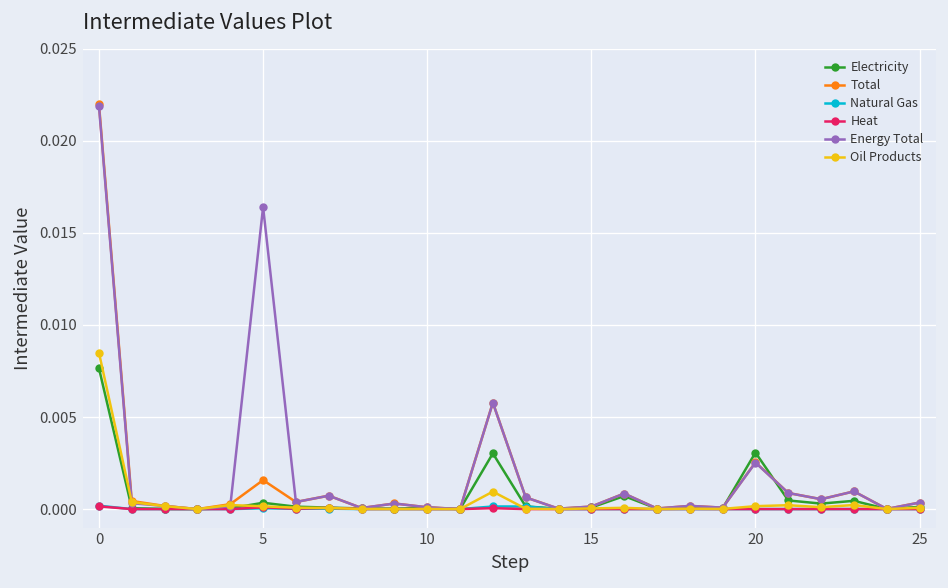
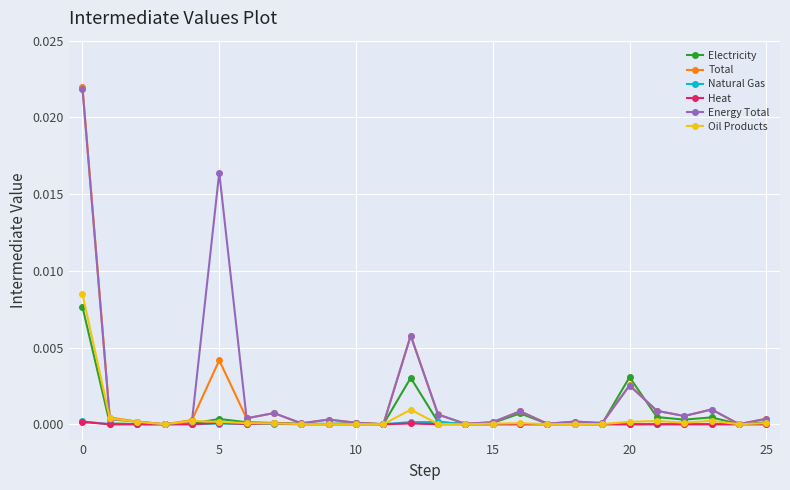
  {
    "Electricity": {
      "0": 0.0076,
      "5": 0.0003,
      "20": 0.0031
    },
    "Total": {
-     "5": 0.0016
+     "5": 0.0042
    },
    "Energy Total": {
      "5": 0.0164
    },
    "Oil Products": {
      "0": 0.0085
    }
  }
